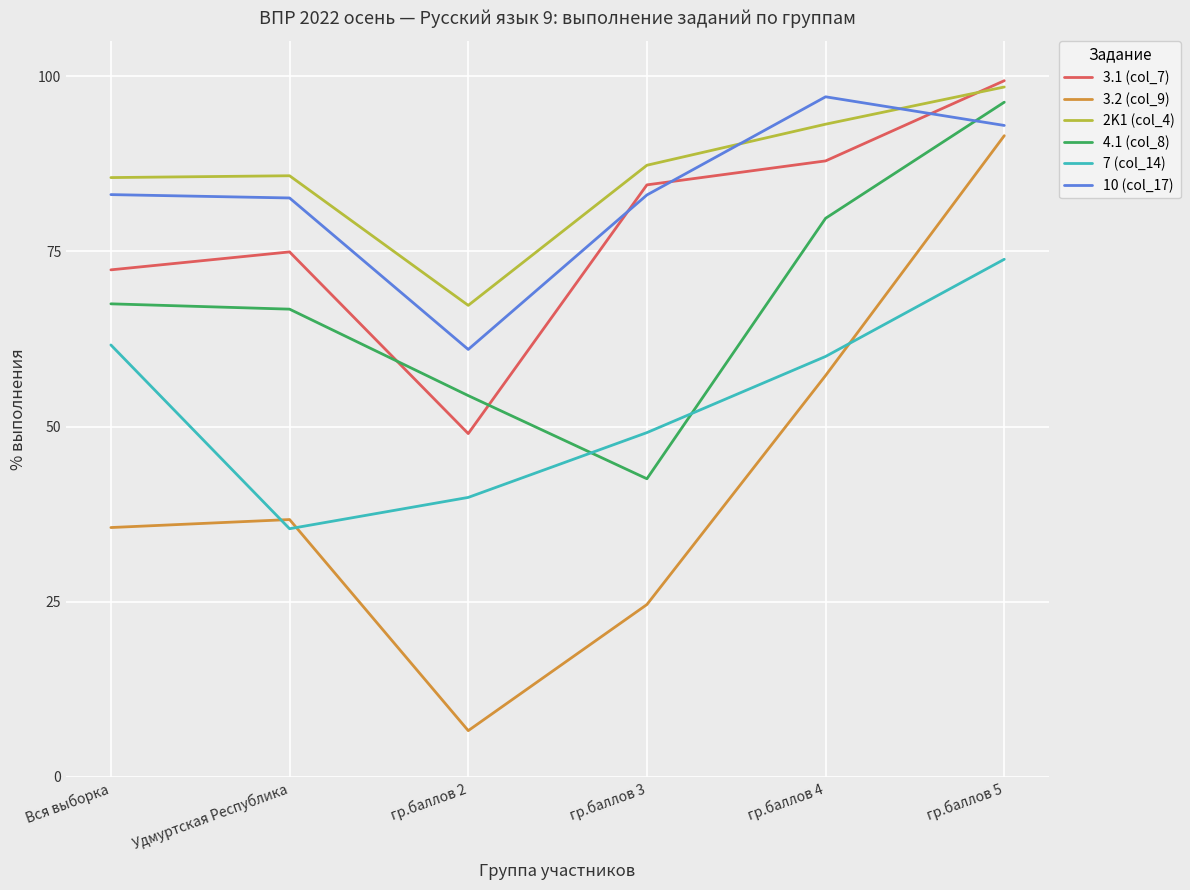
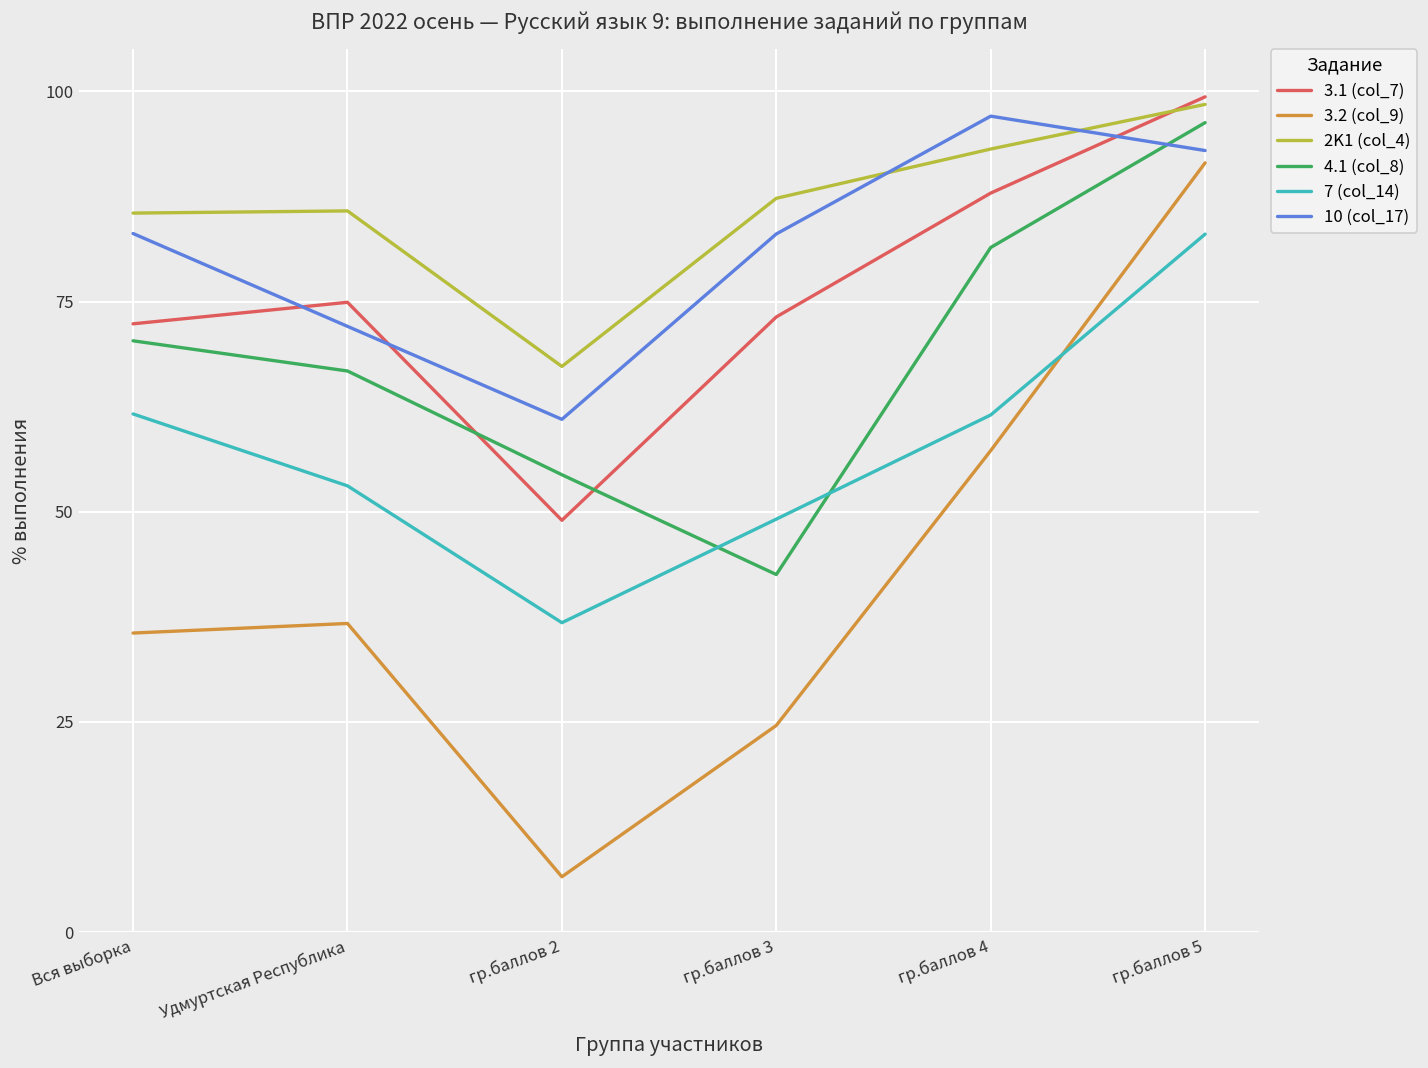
  {
    "3.1 (col_7)": {
      "Вся выборка": 72,
      "Удмуртская Республика": 75,
      "гр.баллов 2": 49,
-     "гр.баллов 3": 84,
+     "гр.баллов 3": 73,
      "гр.баллов 4": 88,
      "гр.баллов 5": 99
    },
    "4.1 (col_8)": {
-     "Вся выборка": 68,
+     "Вся выборка": 70,
      "Удмуртская Республика": 67,
      "гр.баллов 2": 54,
      "гр.баллов 3": 43,
-     "гр.баллов 4": 80,
+     "гр.баллов 4": 81,
      "гр.баллов 5": 96
    },
    "7 (col_14)": {
      "Вся выборка": 62,
-     "Удмуртская Республика": 35,
-     "гр.баллов 2": 40,
+     "Удмуртская Республика": 53,
+     "гр.баллов 2": 37,
      "гр.баллов 3": 49,
-     "гр.баллов 4": 60,
-     "гр.баллов 5": 74
+     "гр.баллов 4": 62,
+     "гр.баллов 5": 83
    },
    "10 (col_17)": {
      "Вся выборка": 83,
-     "Удмуртская Республика": 83,
+     "Удмуртская Республика": 72,
      "гр.баллов 2": 61,
      "гр.баллов 3": 83,
      "гр.баллов 4": 97,
      "гр.баллов 5": 93
    }
  }
